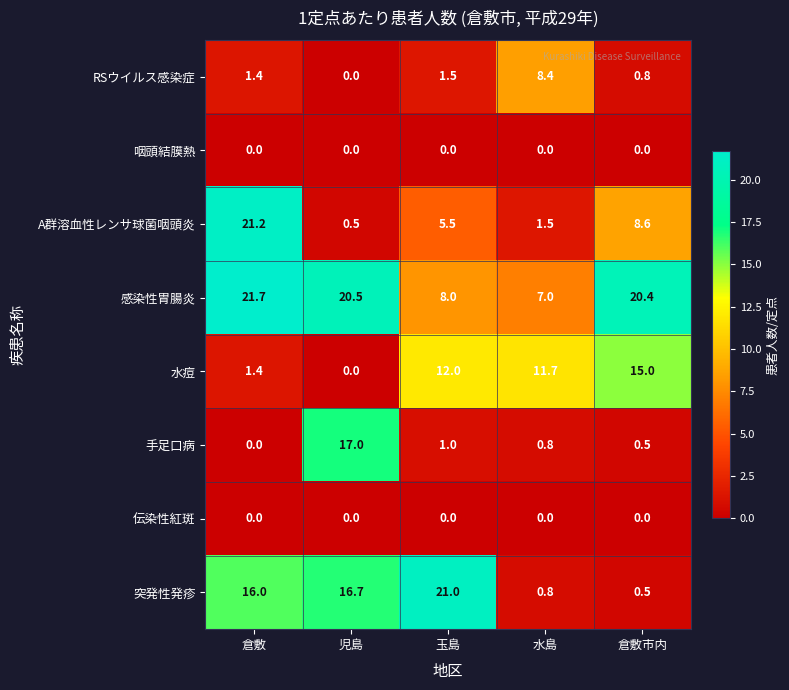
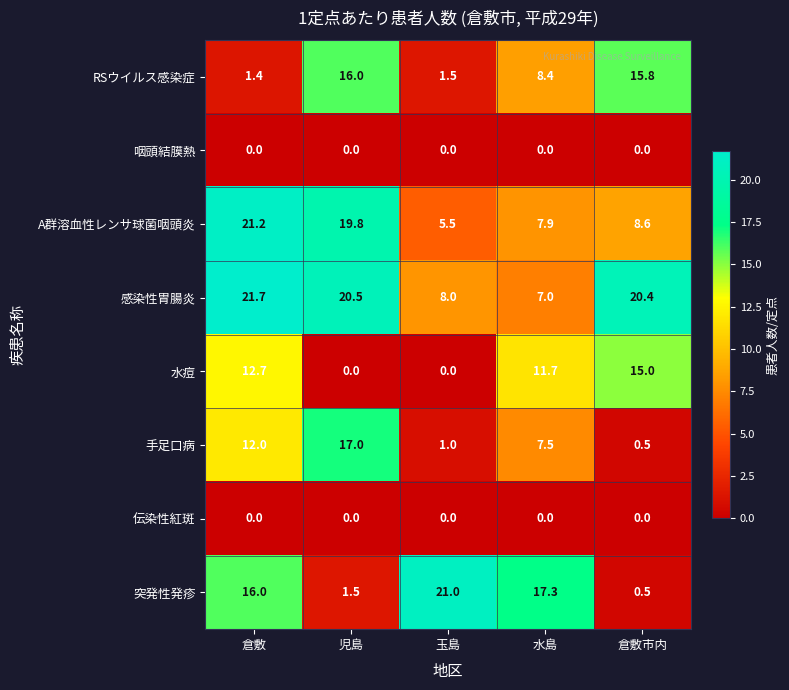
  {
    "RSウイルス感染症": {
      "倉敷": 1.4,
-     "児島": 0.0,
+     "児島": 16.0,
      "玉島": 1.5,
      "水島": 8.4,
-     "倉敷市内": 0.8
+     "倉敷市内": 15.8
    },
    "咽頭結膜熱": {
      "倉敷": 0.0,
      "児島": 0.0,
      "玉島": 0.0,
      "水島": 0.0,
      "倉敷市内": 0.0
    },
    "A群溶血性レンサ球菌咽頭炎": {
      "倉敷": 21.2,
-     "児島": 0.5,
+     "児島": 19.8,
      "玉島": 5.5,
-     "水島": 1.5,
+     "水島": 7.9,
      "倉敷市内": 8.6
    },
    "感染性胃腸炎": {
      "倉敷": 21.7,
      "児島": 20.5,
      "玉島": 8.0,
      "水島": 7.0,
      "倉敷市内": 20.4
    },
    "水痘": {
-     "倉敷": 1.4,
+     "倉敷": 12.7,
      "児島": 0.0,
-     "玉島": 12.0,
+     "玉島": 0.0,
      "水島": 11.7,
      "倉敷市内": 15.0
    },
    "手足口病": {
-     "倉敷": 0.0,
+     "倉敷": 12.0,
      "児島": 17.0,
      "玉島": 1.0,
-     "水島": 0.8,
+     "水島": 7.5,
      "倉敷市内": 0.5
    },
    "伝染性紅斑": {
      "倉敷": 0.0,
      "児島": 0.0,
      "玉島": 0.0,
      "水島": 0.0,
      "倉敷市内": 0.0
    },
    "突発性発疹": {
      "倉敷": 16.0,
-     "児島": 16.7,
+     "児島": 1.5,
      "玉島": 21.0,
-     "水島": 0.8,
+     "水島": 17.3,
      "倉敷市内": 0.5
    }
  }
